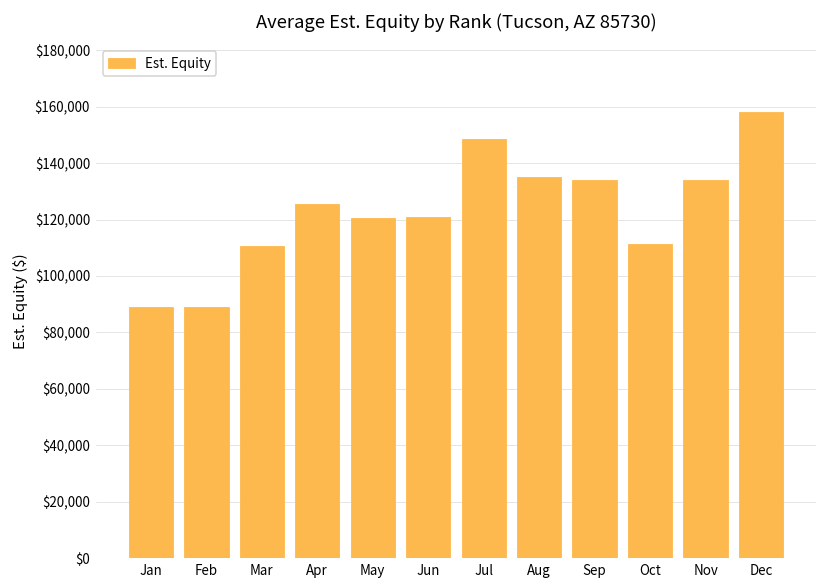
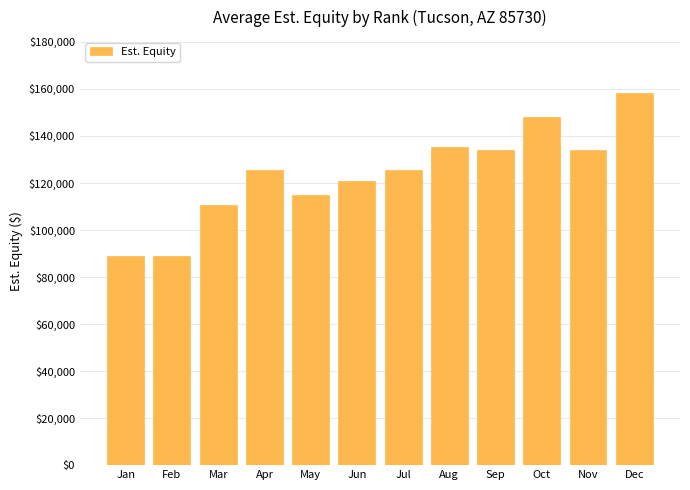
  {
    "Jan": "$89,000",
    "Feb": "$89,000",
    "Mar": "$111,000",
    "Apr": "$126,000",
-   "May": "$121,000",
+   "May": "$115,000",
    "Jun": "$121,000",
-   "Jul": "$148,000",
+   "Jul": "$125,000",
    "Aug": "$135,000",
    "Sep": "$134,000",
-   "Oct": "$111,000",
+   "Oct": "$148,000",
    "Nov": "$134,000",
    "Dec": "$158,000"
  }
